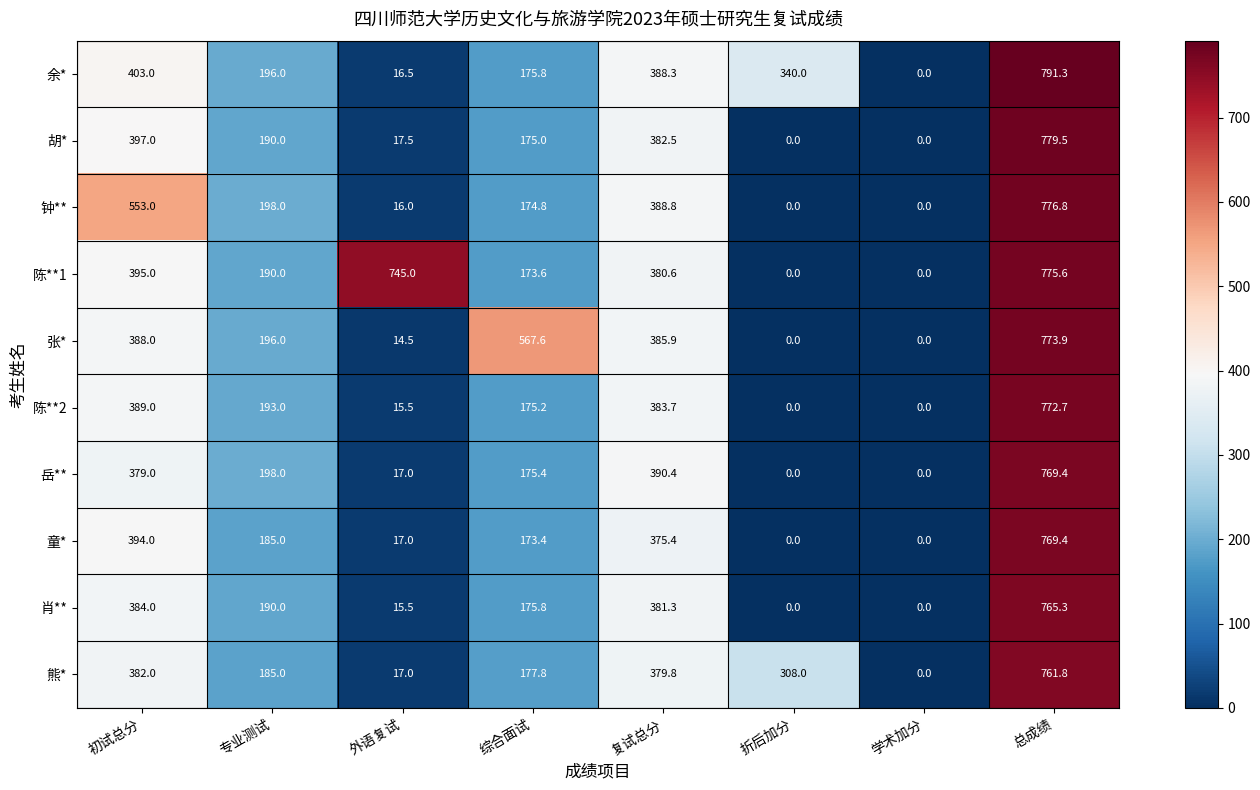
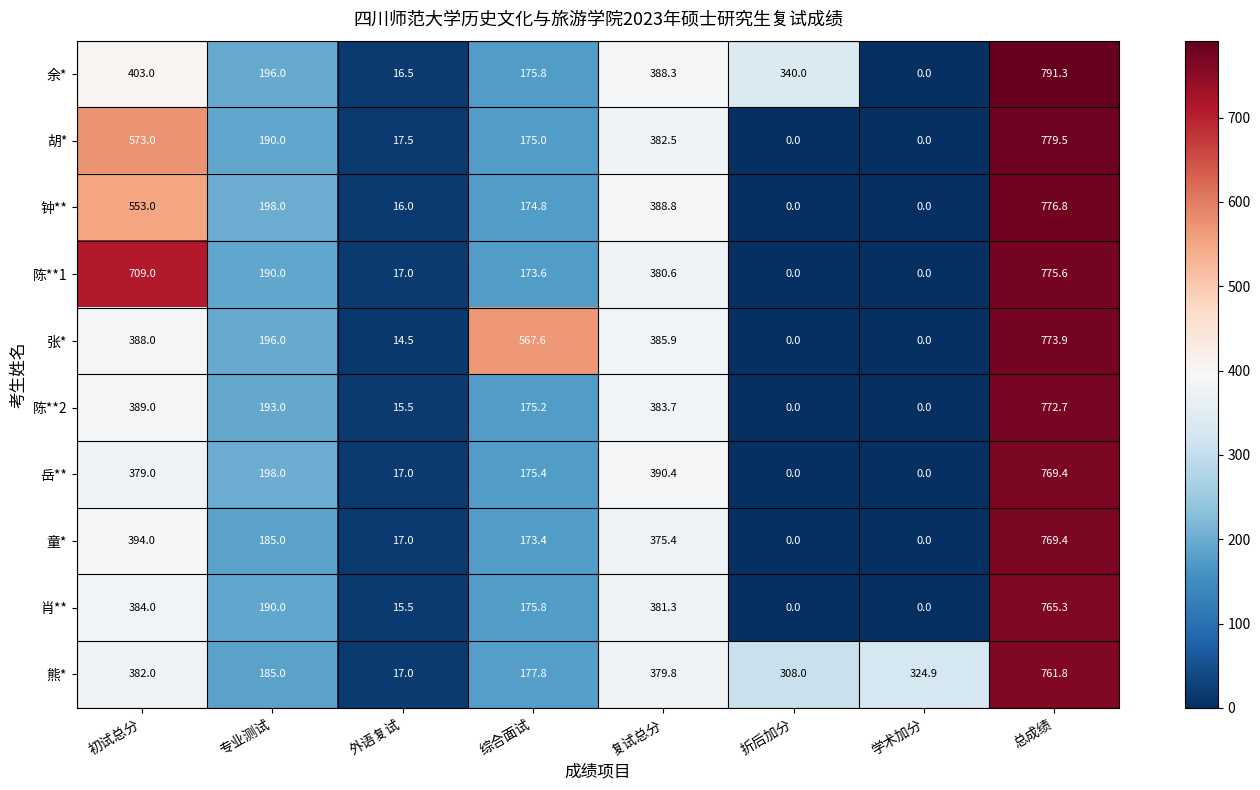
  {
    "余*": {
      "初试总分": 403.0,
      "专业测试": 196.0,
      "外语复试": 16.5,
      "综合面试": 175.8,
      "复试总分": 388.3,
      "折后加分": 340.0,
      "学术加分": 0.0,
      "总成绩": 791.3
    },
    "胡*": {
-     "初试总分": 397.0,
+     "初试总分": 573.0,
      "专业测试": 190.0,
      "外语复试": 17.5,
      "综合面试": 175.0,
      "复试总分": 382.5,
      "折后加分": 0.0,
      "学术加分": 0.0,
      "总成绩": 779.5
    },
    "钟**": {
      "初试总分": 553.0,
      "专业测试": 198.0,
      "外语复试": 16.0,
      "综合面试": 174.8,
      "复试总分": 388.8,
      "折后加分": 0.0,
      "学术加分": 0.0,
      "总成绩": 776.8
    },
    "陈**1": {
-     "初试总分": 395.0,
+     "初试总分": 709.0,
      "专业测试": 190.0,
-     "外语复试": 745.0,
+     "外语复试": 17.0,
      "综合面试": 173.6,
      "复试总分": 380.6,
      "折后加分": 0.0,
      "学术加分": 0.0,
      "总成绩": 775.6
    },
    "张*": {
      "初试总分": 388.0,
      "专业测试": 196.0,
      "外语复试": 14.5,
      "综合面试": 567.6,
      "复试总分": 385.9,
      "折后加分": 0.0,
      "学术加分": 0.0,
      "总成绩": 773.9
    },
    "陈**2": {
      "初试总分": 389.0,
      "专业测试": 193.0,
      "外语复试": 15.5,
      "综合面试": 175.2,
      "复试总分": 383.7,
      "折后加分": 0.0,
      "学术加分": 0.0,
      "总成绩": 772.7
    },
    "岳**": {
      "初试总分": 379.0,
      "专业测试": 198.0,
      "外语复试": 17.0,
      "综合面试": 175.4,
      "复试总分": 390.4,
      "折后加分": 0.0,
      "学术加分": 0.0,
      "总成绩": 769.4
    },
    "童*": {
      "初试总分": 394.0,
      "专业测试": 185.0,
      "外语复试": 17.0,
      "综合面试": 173.4,
      "复试总分": 375.4,
      "折后加分": 0.0,
      "学术加分": 0.0,
      "总成绩": 769.4
    },
    "肖**": {
      "初试总分": 384.0,
      "专业测试": 190.0,
      "外语复试": 15.5,
      "综合面试": 175.8,
      "复试总分": 381.3,
      "折后加分": 0.0,
      "学术加分": 0.0,
      "总成绩": 765.3
    },
    "熊*": {
      "初试总分": 382.0,
      "专业测试": 185.0,
      "外语复试": 17.0,
      "综合面试": 177.8,
      "复试总分": 379.8,
      "折后加分": 308.0,
-     "学术加分": 0.0,
+     "学术加分": 324.9,
      "总成绩": 761.8
    }
  }
